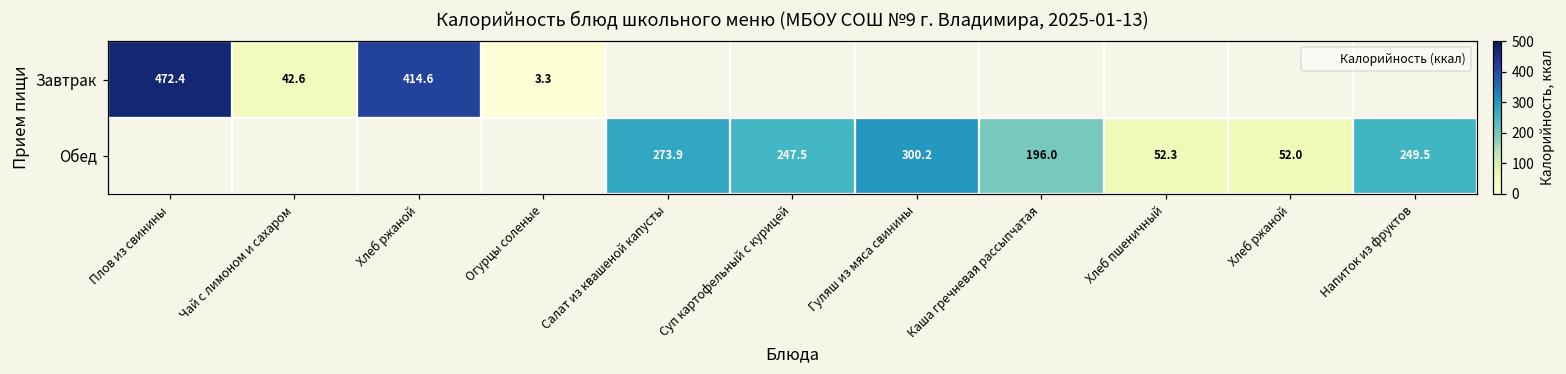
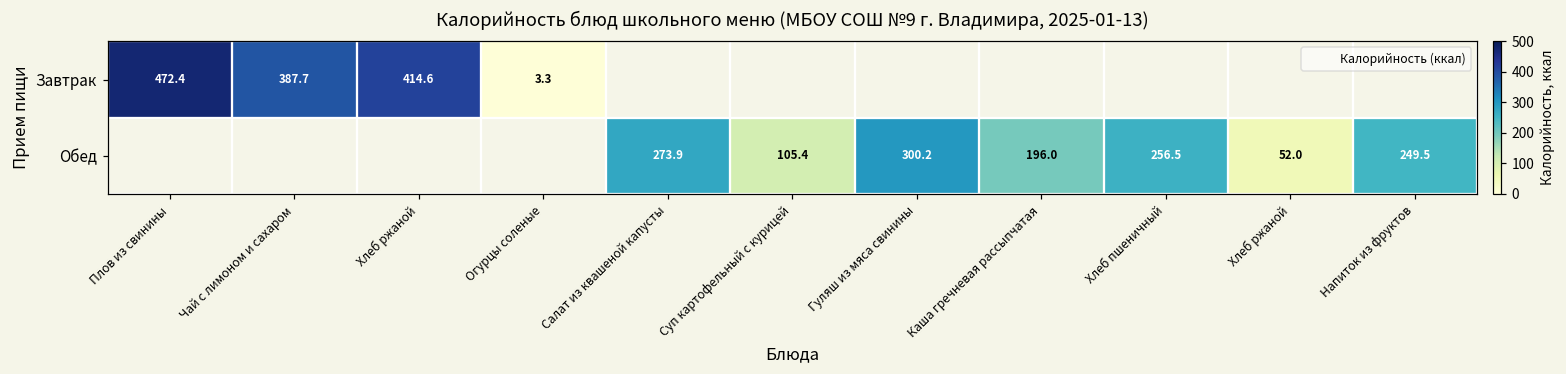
  {
    "Завтрак": {
      "Плов из свинины": 472.4,
-     "Чай с лимоном и сахаром": 42.6,
+     "Чай с лимоном и сахаром": 387.7,
      "Хлеб ржаной": 414.6,
      "Огурцы соленые": 3.3
    },
    "Обед": {
      "Салат из квашеной капусты": 273.9,
-     "Суп картофельный с курицей": 247.5,
+     "Суп картофельный с курицей": 105.4,
      "Гуляш из мяса свинины": 300.2,
      "Каша гречневая рассыпчатая": 196.0,
-     "Хлеб пшеничный": 52.3,
+     "Хлеб пшеничный": 256.5,
      "Хлеб ржаной": 52.0,
      "Напиток из фруктов": 249.5
    }
  }
